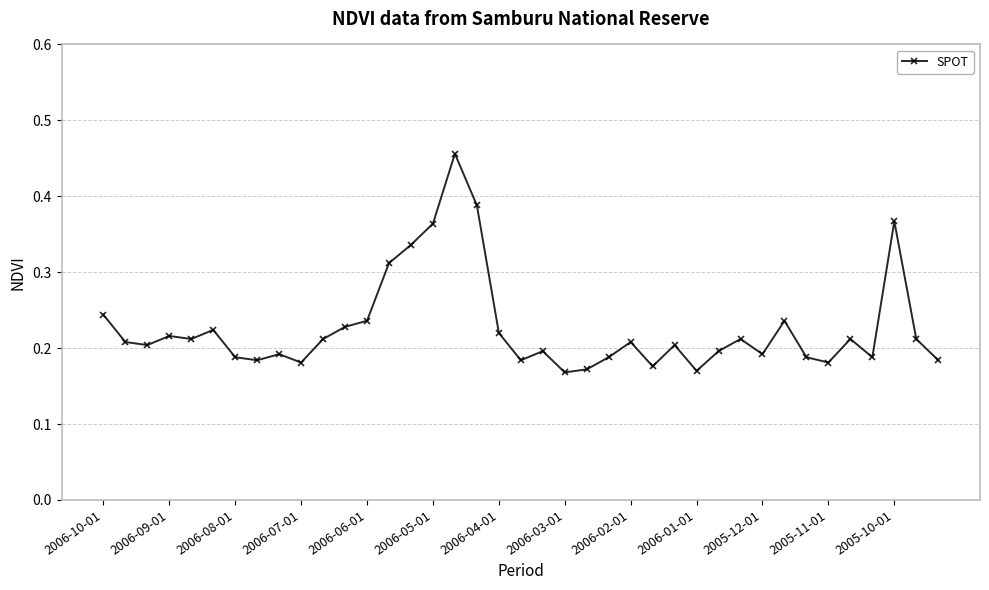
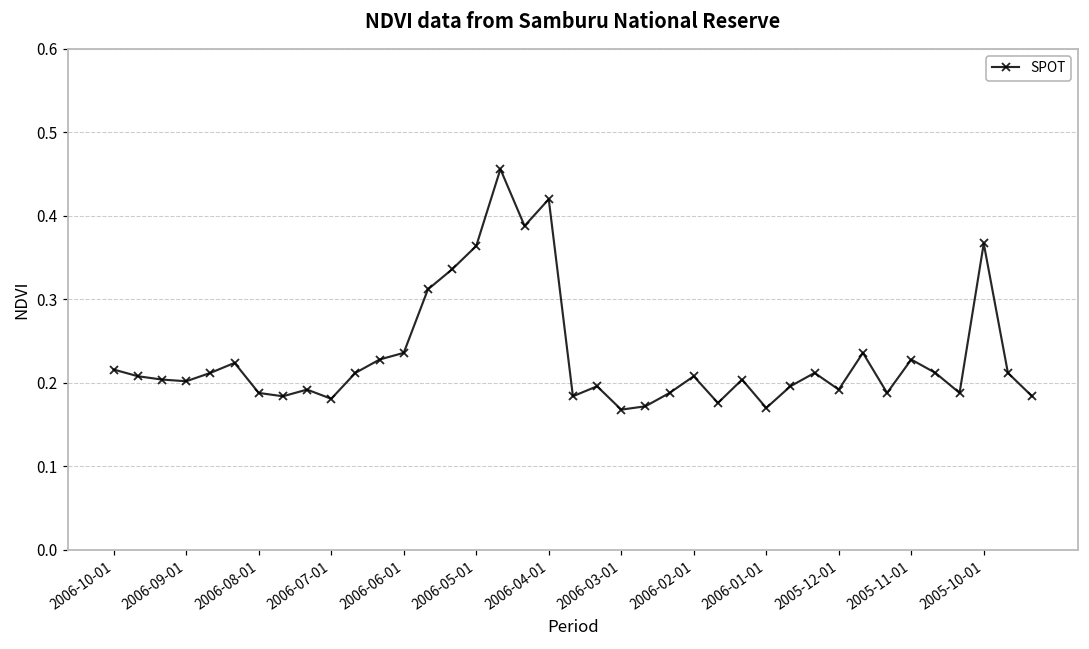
  {
-   "2006-10-01": 0.24,
-   "2006-09-01": 0.22,
+   "2006-10-01": 0.22,
+   "2006-09-01": 0.20,
    "2006-08-01": 0.19,
    "2006-07-01": 0.18,
    "2006-06-01": 0.24,
    "2006-05-01": 0.36,
-   "2006-04-01": 0.22,
+   "2006-04-01": 0.42,
    "2006-03-01": 0.17,
    "2006-02-01": 0.21,
    "2006-01-01": 0.17,
    "2005-12-01": 0.19,
-   "2005-11-01": 0.18,
+   "2005-11-01": 0.23,
    "2005-10-01": 0.37
  }
